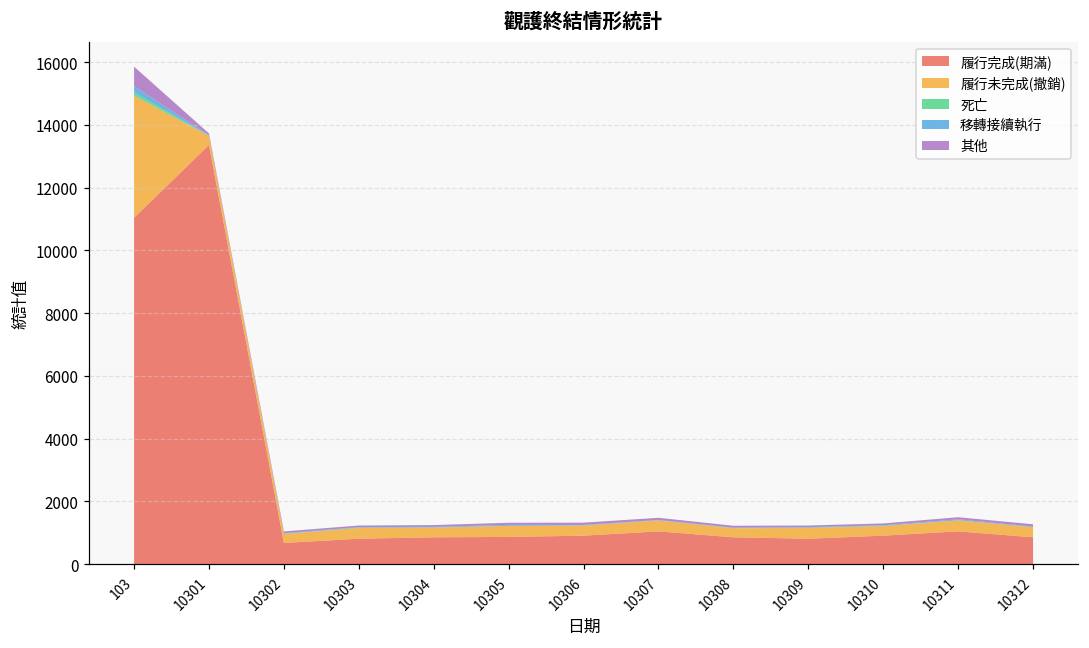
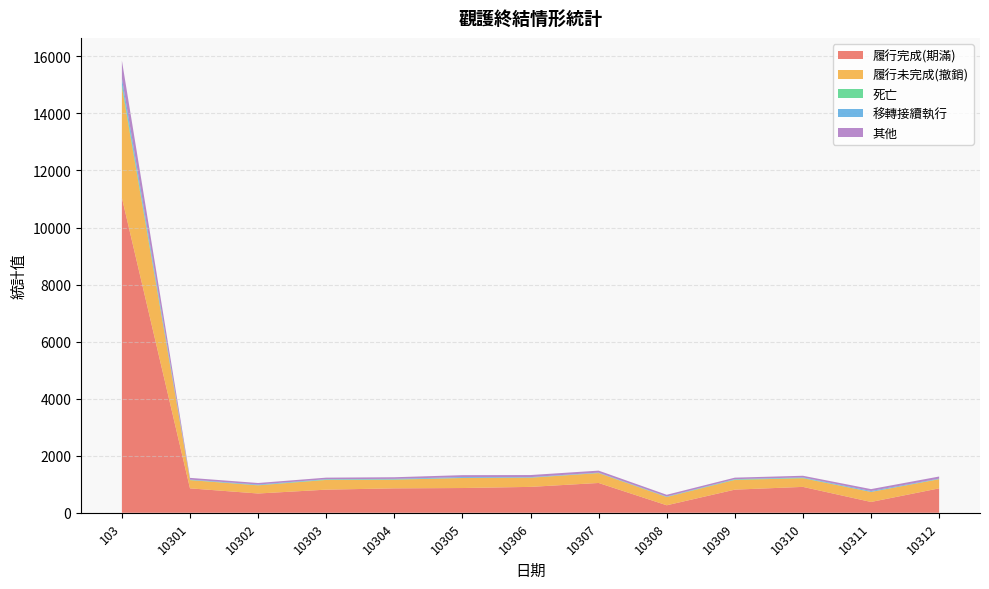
  {
    "履行完成(期滿)": {
      "103": 11000,
-     "10301": 13400,
+     "10301": 900,
      "10302": 700,
      "10303": 800,
      "10304": 900,
      "10305": 900,
      "10306": 900,
      "10307": 1000,
-     "10308": 900,
+     "10308": 300,
      "10309": 800,
      "10310": 900,
-     "10311": 1000,
+     "10311": 400,
      "10312": 900
    },
    "履行未完成(撤銷)": {
      "103": 3900
    },
    "死亡": {
      "103": 100
    },
    "移轉接續執行": {
      "103": 200
    },
    "其他": {
      "103": 600
    }
  }
